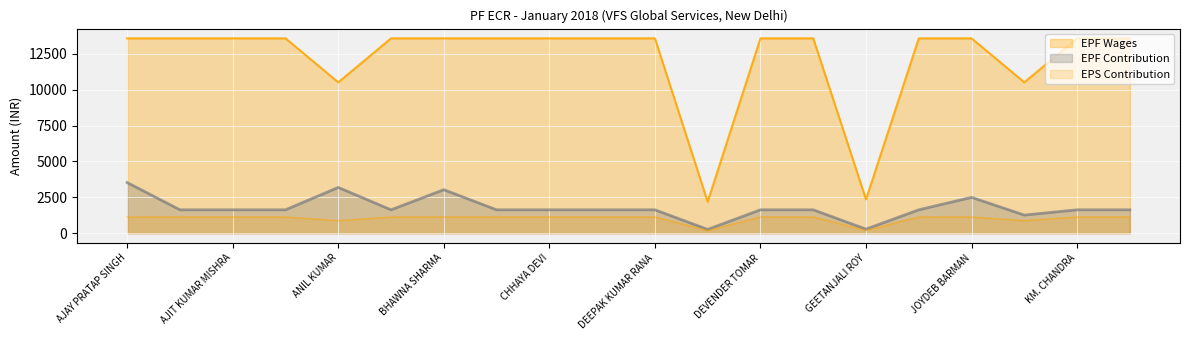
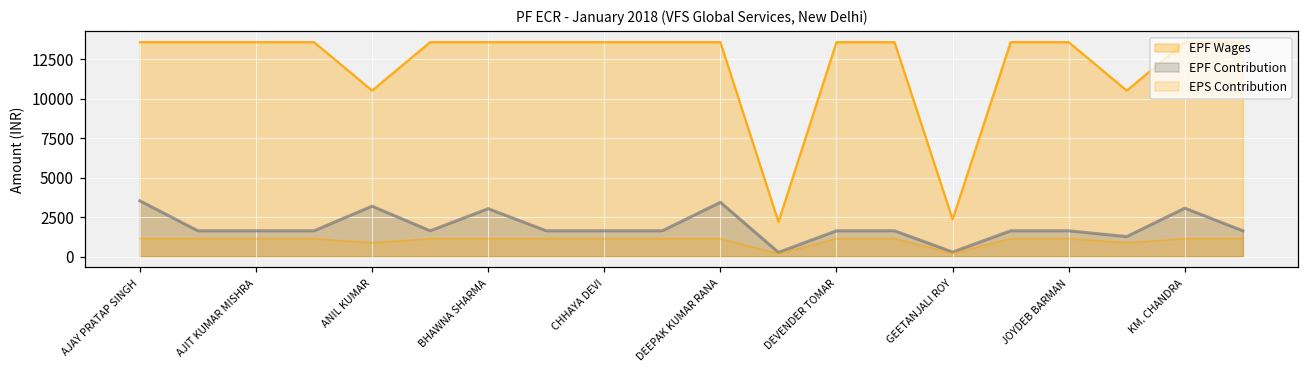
  {
    "EPF Contribution": {
      "AJAY PRATAP SINGH": 3500,
      "AJIT KUMAR MISHRA": 1600,
      "ANIL KUMAR": 3200,
      "BHAWNA SHARMA": 3000,
      "CHHAYA DEVI": 1600,
-     "DEEPAK KUMAR RANA": 1600,
+     "DEEPAK KUMAR RANA": 3400,
      "DEVENDER TOMAR": 1600,
-     "JOYDEB BARMAN": 2500,
-     "KM. CHANDRA": 1600
+     "JOYDEB BARMAN": 1600,
+     "KM. CHANDRA": 3100
    }
  }
